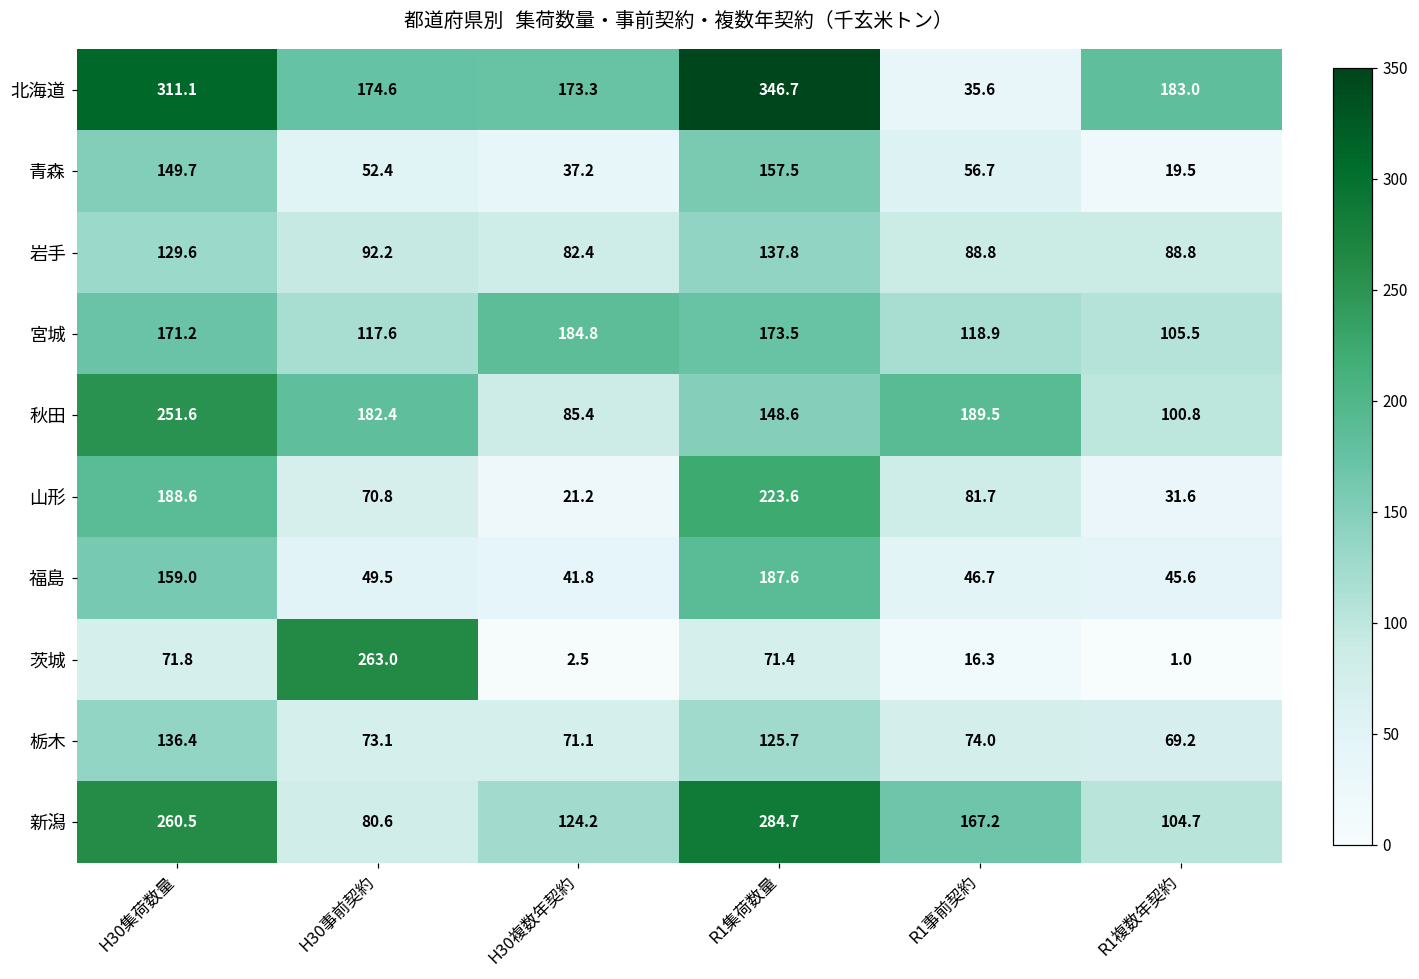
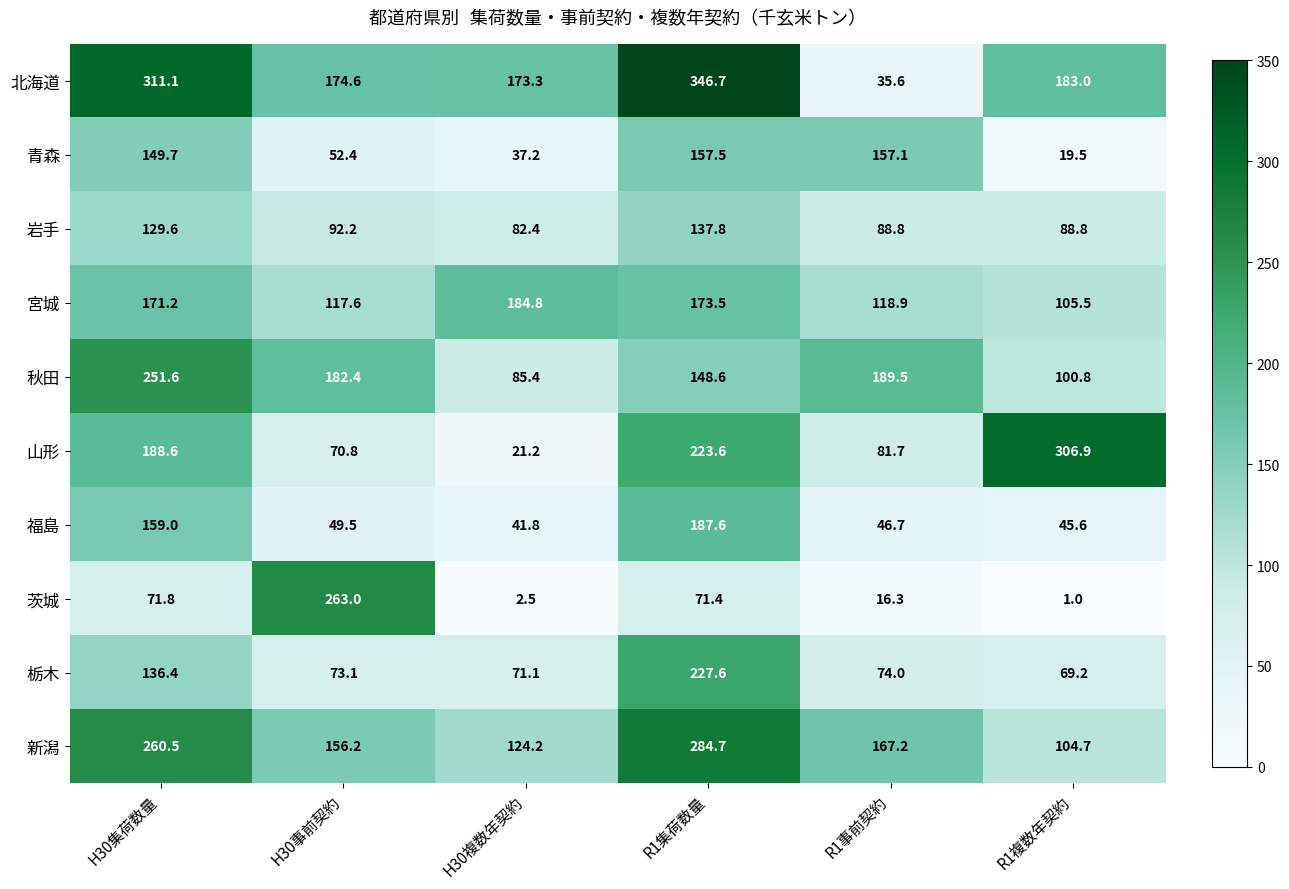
  {
    "北海道": {
      "H30集荷数量": 311.1,
      "H30事前契約": 174.6,
      "H30複数年契約": 173.3,
      "R1集荷数量": 346.7,
      "R1事前契約": 35.6,
      "R1複数年契約": 183.0
    },
    "青森": {
      "H30集荷数量": 149.7,
      "H30事前契約": 52.4,
      "H30複数年契約": 37.2,
      "R1集荷数量": 157.5,
-     "R1事前契約": 56.7,
+     "R1事前契約": 157.1,
      "R1複数年契約": 19.5
    },
    "岩手": {
      "H30集荷数量": 129.6,
      "H30事前契約": 92.2,
      "H30複数年契約": 82.4,
      "R1集荷数量": 137.8,
      "R1事前契約": 88.8,
      "R1複数年契約": 88.8
    },
    "宮城": {
      "H30集荷数量": 171.2,
      "H30事前契約": 117.6,
      "H30複数年契約": 184.8,
      "R1集荷数量": 173.5,
      "R1事前契約": 118.9,
      "R1複数年契約": 105.5
    },
    "秋田": {
      "H30集荷数量": 251.6,
      "H30事前契約": 182.4,
      "H30複数年契約": 85.4,
      "R1集荷数量": 148.6,
      "R1事前契約": 189.5,
      "R1複数年契約": 100.8
    },
    "山形": {
      "H30集荷数量": 188.6,
      "H30事前契約": 70.8,
      "H30複数年契約": 21.2,
      "R1集荷数量": 223.6,
      "R1事前契約": 81.7,
-     "R1複数年契約": 31.6
+     "R1複数年契約": 306.9
    },
    "福島": {
      "H30集荷数量": 159.0,
      "H30事前契約": 49.5,
      "H30複数年契約": 41.8,
      "R1集荷数量": 187.6,
      "R1事前契約": 46.7,
      "R1複数年契約": 45.6
    },
    "茨城": {
      "H30集荷数量": 71.8,
      "H30事前契約": 263.0,
      "H30複数年契約": 2.5,
      "R1集荷数量": 71.4,
      "R1事前契約": 16.3,
      "R1複数年契約": 1.0
    },
    "栃木": {
      "H30集荷数量": 136.4,
      "H30事前契約": 73.1,
      "H30複数年契約": 71.1,
-     "R1集荷数量": 125.7,
+     "R1集荷数量": 227.6,
      "R1事前契約": 74.0,
      "R1複数年契約": 69.2
    },
    "新潟": {
      "H30集荷数量": 260.5,
-     "H30事前契約": 80.6,
+     "H30事前契約": 156.2,
      "H30複数年契約": 124.2,
      "R1集荷数量": 284.7,
      "R1事前契約": 167.2,
      "R1複数年契約": 104.7
    }
  }
